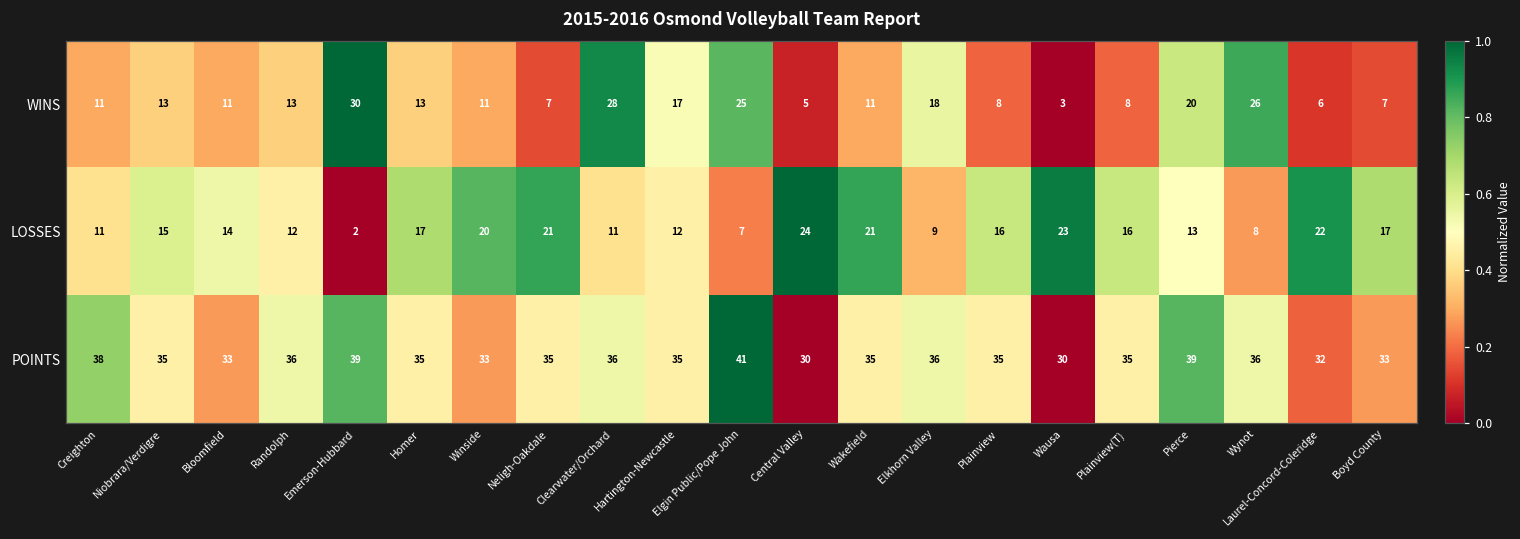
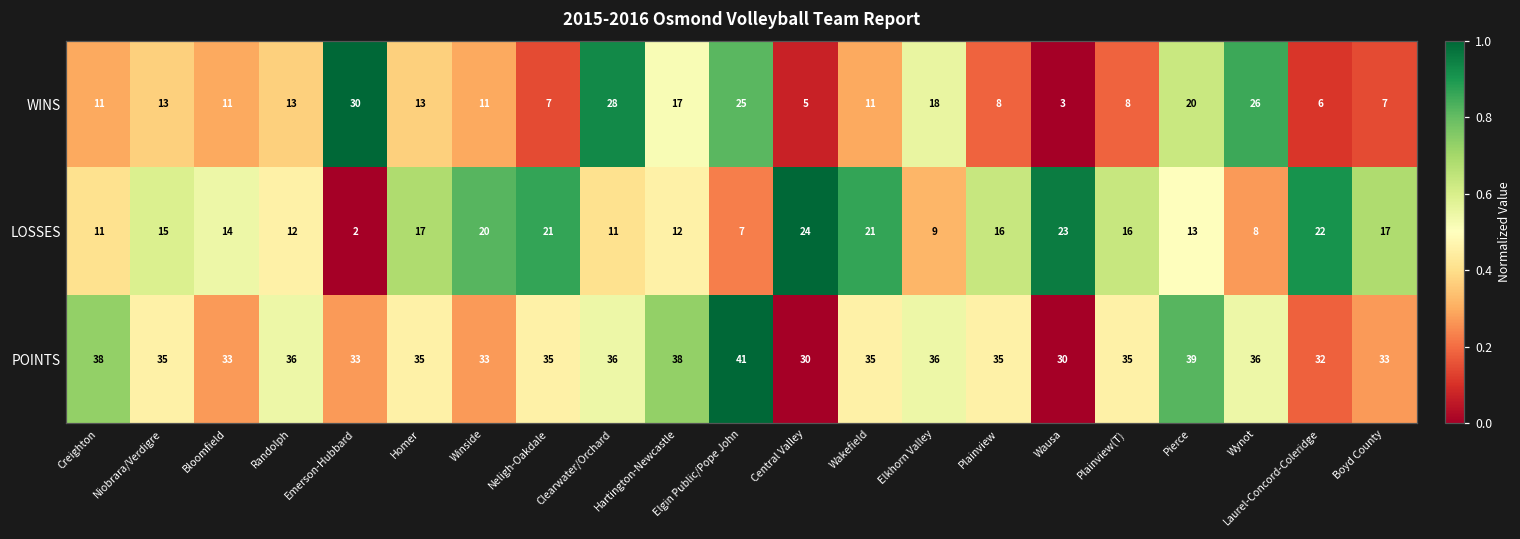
  {
    "WINS": {
      "Creighton": 11,
      "Niobrara/Verdigre": 13,
      "Bloomfield": 11,
      "Randolph": 13,
      "Emerson-Hubbard": 30,
      "Homer": 13,
      "Winside": 11,
      "Neligh-Oakdale": 7,
      "Clearwater/Orchard": 28,
      "Hartington-Newcastle": 17,
      "Elgin Public/Pope John": 25,
      "Central Valley": 5,
      "Wakefield": 11,
      "Elkhorn Valley": 18,
      "Plainview": 8,
      "Wausa": 3,
      "Plainview(T)": 8,
      "Pierce": 20,
      "Wynot": 26,
      "Laurel-Concord-Coleridge": 6,
      "Boyd County": 7
    },
    "LOSSES": {
      "Creighton": 11,
      "Niobrara/Verdigre": 15,
      "Bloomfield": 14,
      "Randolph": 12,
      "Emerson-Hubbard": 2,
      "Homer": 17,
      "Winside": 20,
      "Neligh-Oakdale": 21,
      "Clearwater/Orchard": 11,
      "Hartington-Newcastle": 12,
      "Elgin Public/Pope John": 7,
      "Central Valley": 24,
      "Wakefield": 21,
      "Elkhorn Valley": 9,
      "Plainview": 16,
      "Wausa": 23,
      "Plainview(T)": 16,
      "Pierce": 13,
      "Wynot": 8,
      "Laurel-Concord-Coleridge": 22,
      "Boyd County": 17
    },
    "POINTS": {
      "Creighton": 38,
      "Niobrara/Verdigre": 35,
      "Bloomfield": 33,
      "Randolph": 36,
-     "Emerson-Hubbard": 39,
+     "Emerson-Hubbard": 33,
      "Homer": 35,
      "Winside": 33,
      "Neligh-Oakdale": 35,
      "Clearwater/Orchard": 36,
-     "Hartington-Newcastle": 35,
+     "Hartington-Newcastle": 38,
      "Elgin Public/Pope John": 41,
      "Central Valley": 30,
      "Wakefield": 35,
      "Elkhorn Valley": 36,
      "Plainview": 35,
      "Wausa": 30,
      "Plainview(T)": 35,
      "Pierce": 39,
      "Wynot": 36,
      "Laurel-Concord-Coleridge": 32,
      "Boyd County": 33
    }
  }
